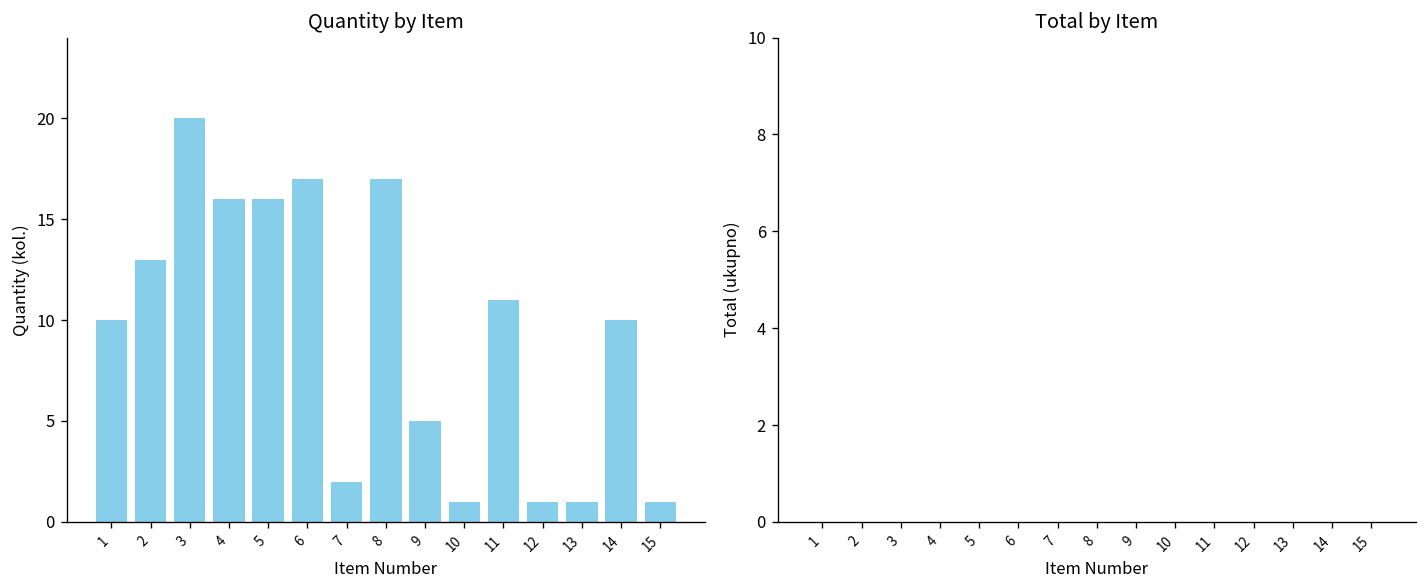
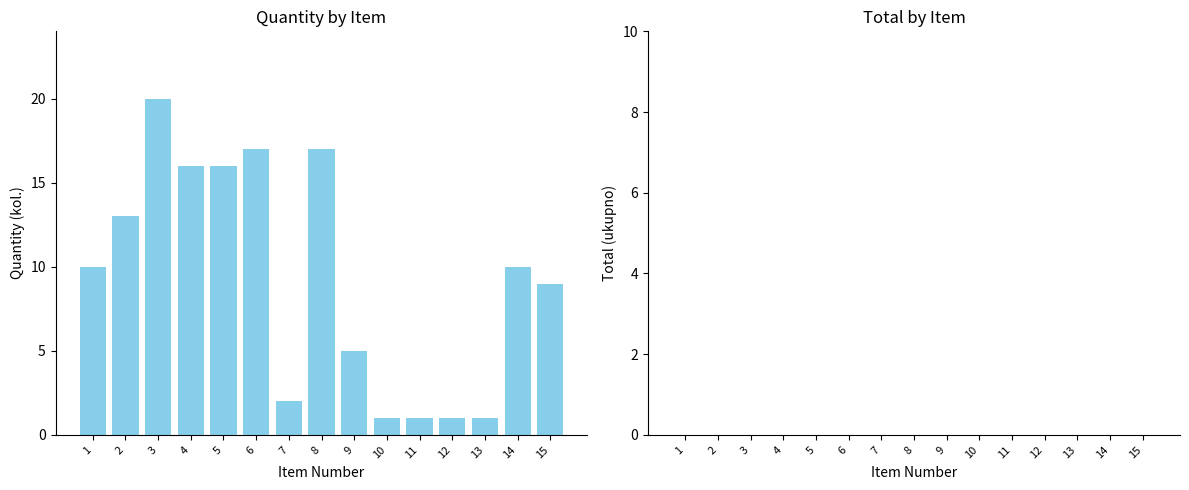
  {
    "Quantity by Item": {
      "1": 10,
      "2": 13,
      "3": 20,
      "4": 16,
      "5": 16,
      "6": 17,
      "7": 2,
      "8": 17,
      "9": 5,
      "10": 1,
-     "11": 11,
+     "11": 1,
      "12": 1,
      "13": 1,
      "14": 10,
-     "15": 1
+     "15": 9
    },
    "Total by Item": {
      "1": 0.0,
      "2": 0.0,
      "3": 0.0,
      "4": 0.0,
      "5": 0.0,
      "6": 0.0,
      "7": 0.0,
      "8": 0.0,
      "9": 0.0,
      "10": 0.0,
      "11": 0.0,
      "12": 0.0,
      "13": 0.0,
      "14": 0.0,
      "15": 0.0
    }
  }
